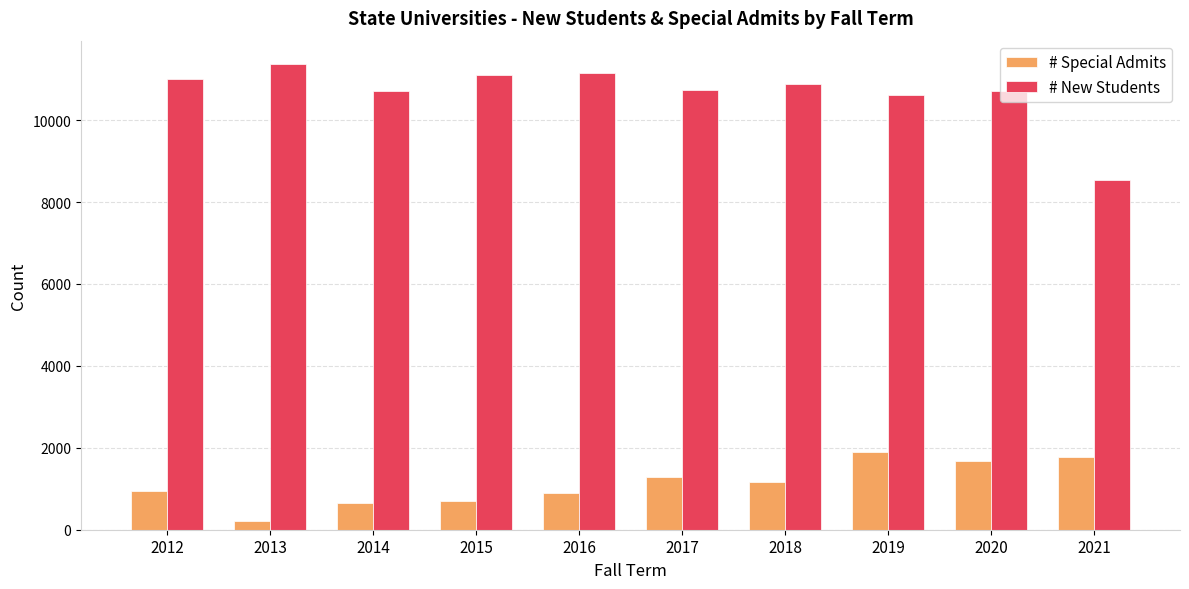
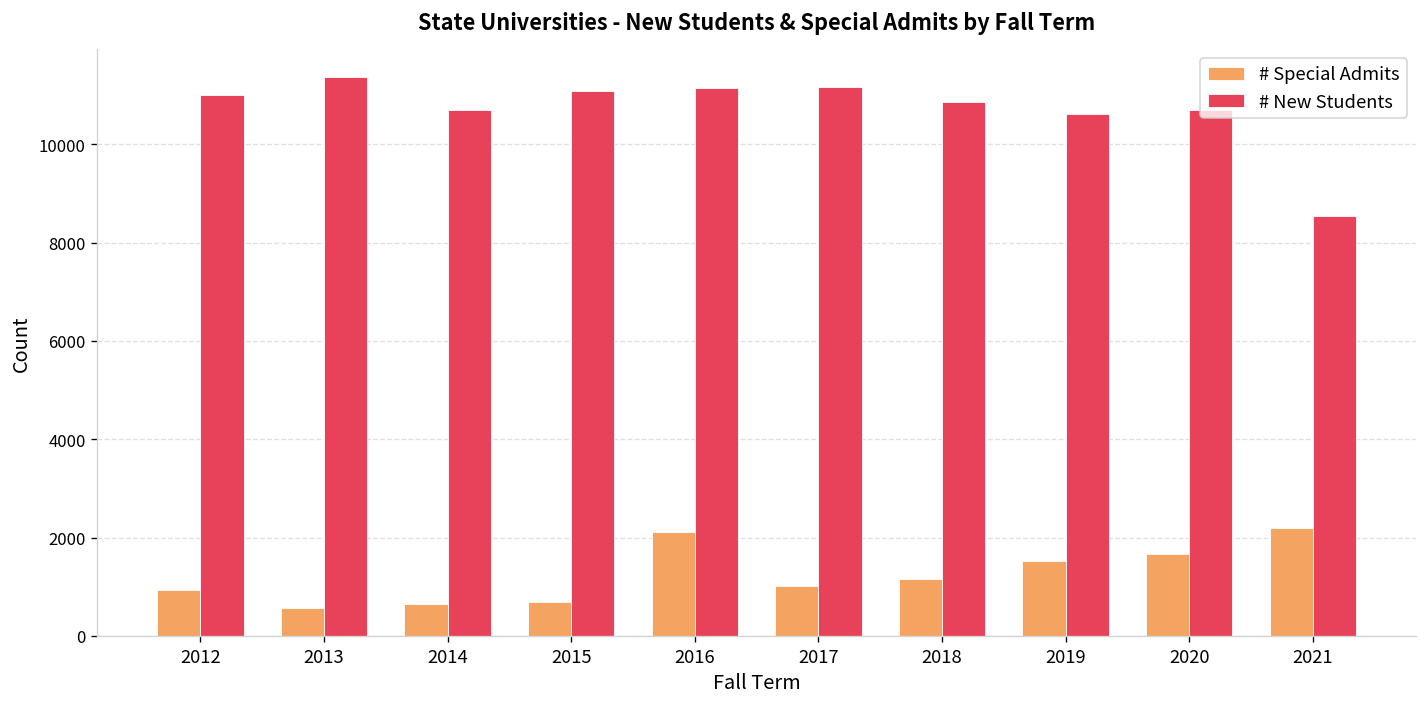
  {
    "# Special Admits": {
      "2012": 900,
-     "2013": 200,
+     "2013": 600,
      "2014": 600,
      "2015": 700,
-     "2016": 900,
-     "2017": 1300,
+     "2016": 2100,
+     "2017": 1000,
      "2018": 1200,
-     "2019": 1900,
+     "2019": 1500,
      "2020": 1700,
-     "2021": 1800
+     "2021": 2200
    },
    "# New Students": {
      "2012": 11000,
      "2013": 11400,
      "2014": 10700,
      "2015": 11100,
      "2016": 11100,
-     "2017": 10700,
+     "2017": 11200,
      "2018": 10900,
      "2019": 10600,
      "2021": 8500
    }
  }
